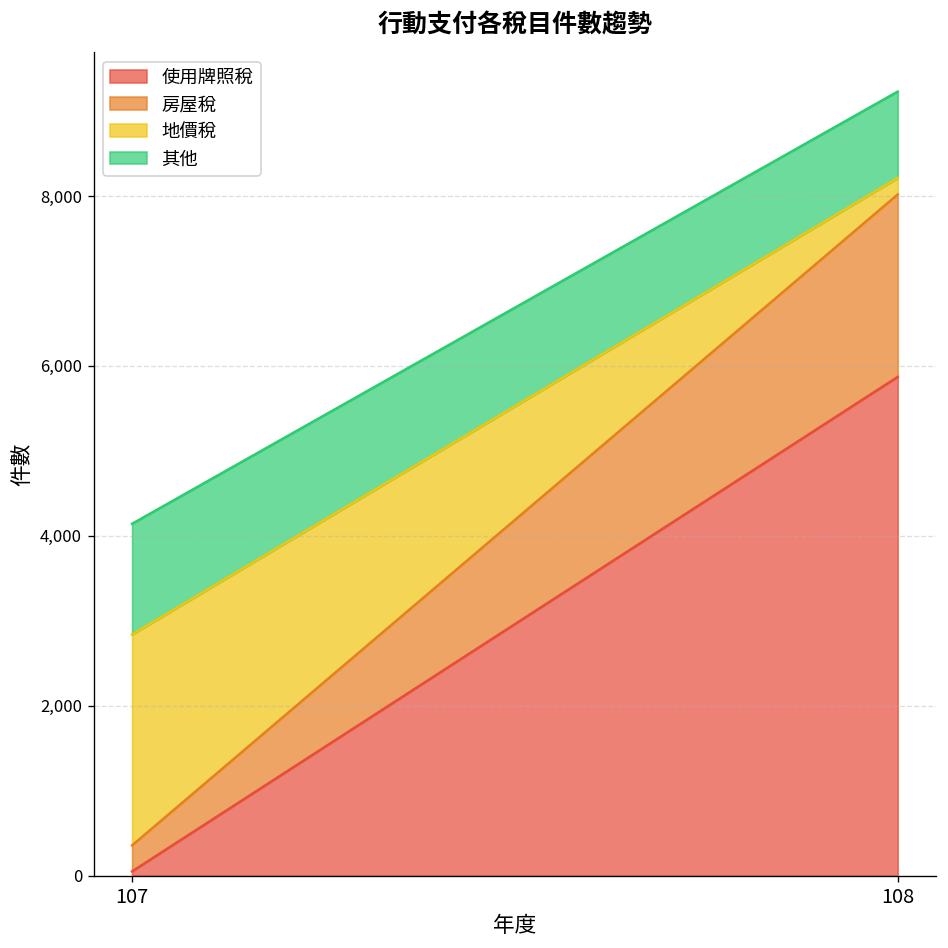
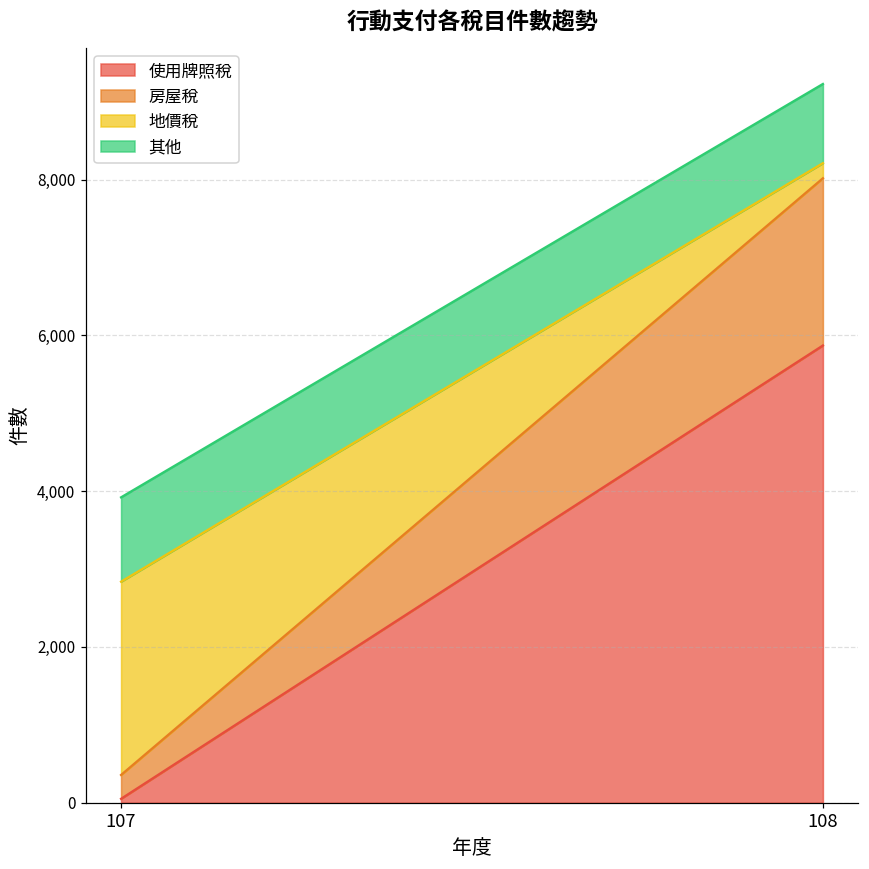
  {
    "地價稅": {
      "107": "2,500",
      "108": "200"
    },
    "其他": {
-     "107": "1,300",
+     "107": "1,100",
      "108": "1,000"
    }
  }
